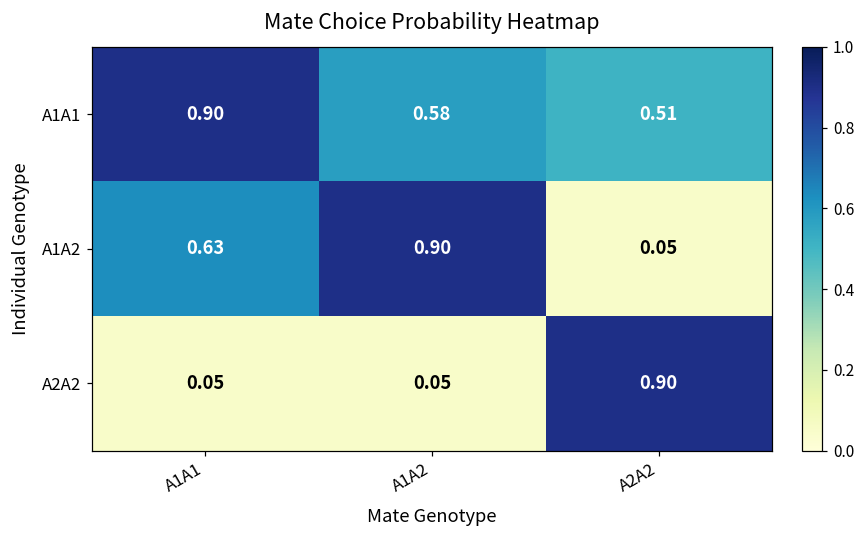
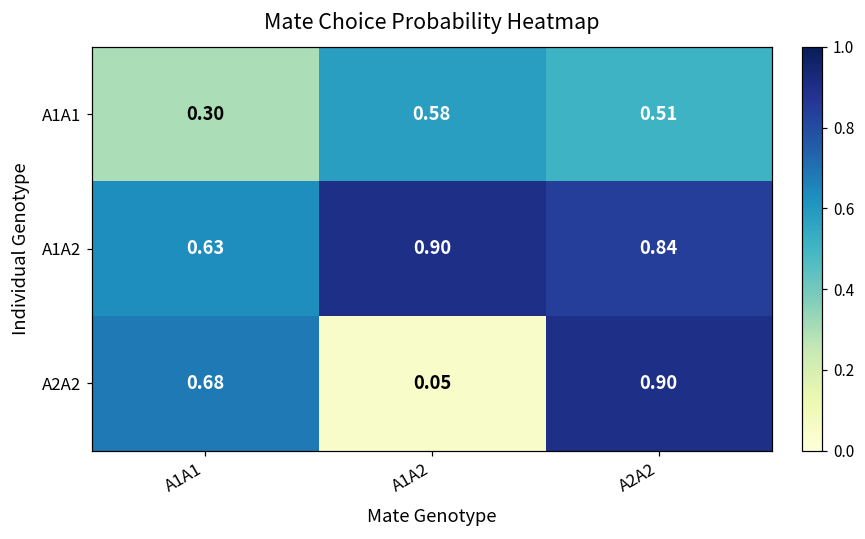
  {
    "A1A1": {
-     "A1A1": 0.90,
+     "A1A1": 0.30,
      "A1A2": 0.58,
      "A2A2": 0.51
    },
    "A1A2": {
      "A1A1": 0.63,
      "A1A2": 0.90,
-     "A2A2": 0.05
+     "A2A2": 0.84
    },
    "A2A2": {
-     "A1A1": 0.05,
+     "A1A1": 0.68,
      "A1A2": 0.05,
      "A2A2": 0.90
    }
  }
